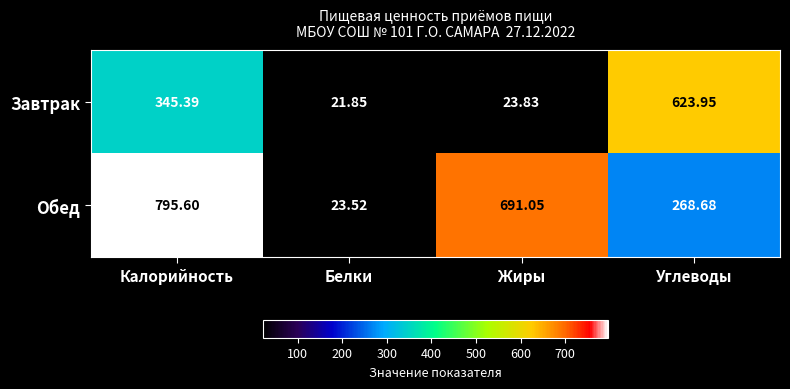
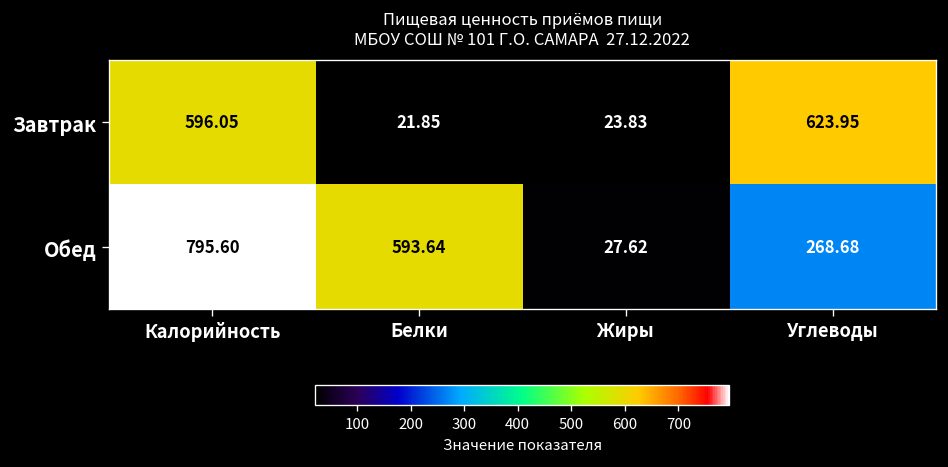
  {
    "Завтрак": {
-     "Калорийность": 345.39,
+     "Калорийность": 596.05,
      "Белки": 21.85,
      "Жиры": 23.83,
      "Углеводы": 623.95
    },
    "Обед": {
      "Калорийность": 795.60,
-     "Белки": 23.52,
-     "Жиры": 691.05,
+     "Белки": 593.64,
+     "Жиры": 27.62,
      "Углеводы": 268.68
    }
  }
